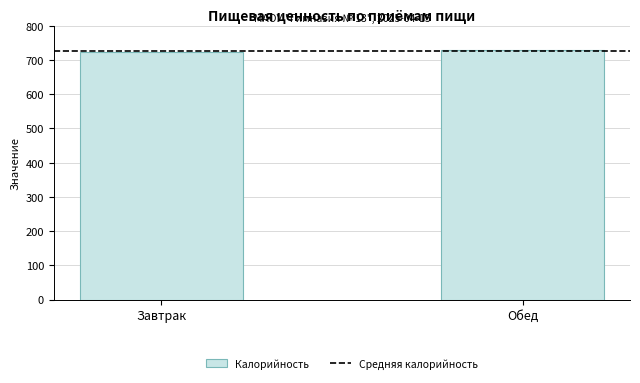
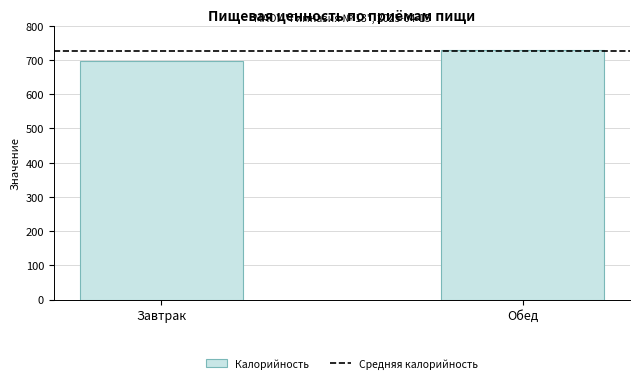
  {
-   "Завтрак": 720,
+   "Завтрак": 700,
    "Обед": 730
  }
